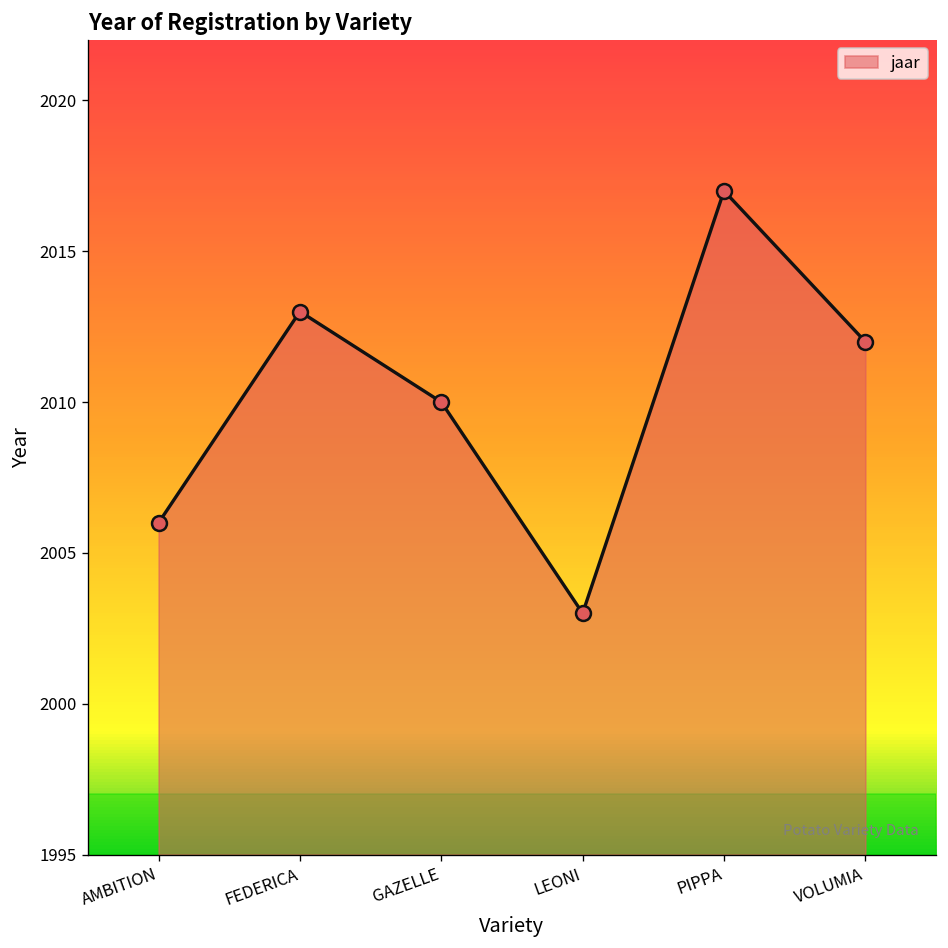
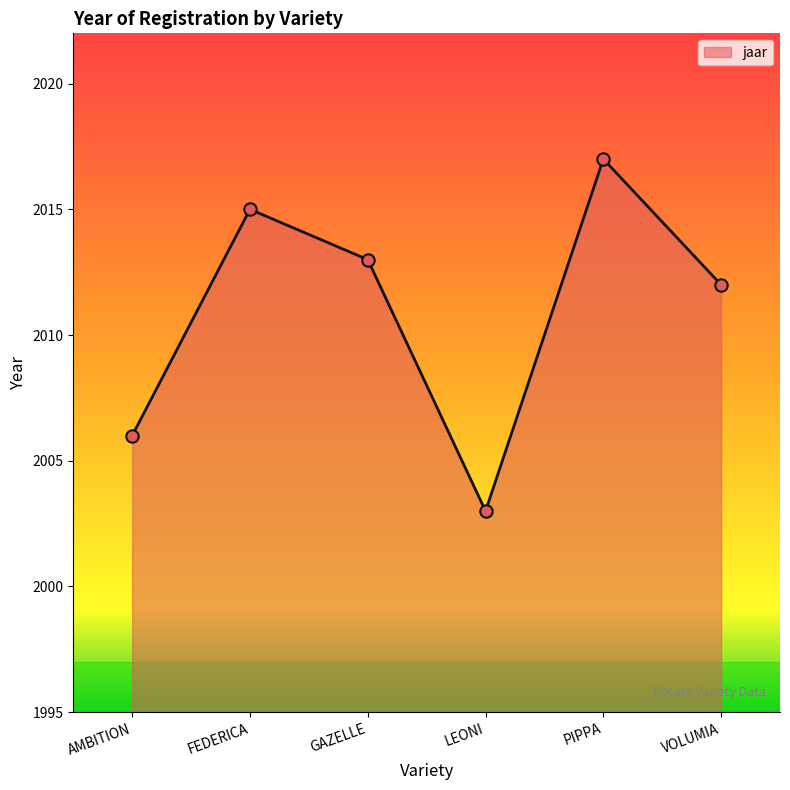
  {
    "AMBITION": 2006,
-   "FEDERICA": 2013,
-   "GAZELLE": 2010,
+   "FEDERICA": 2015,
+   "GAZELLE": 2013,
    "LEONI": 2003,
    "PIPPA": 2017,
    "VOLUMIA": 2012
  }
